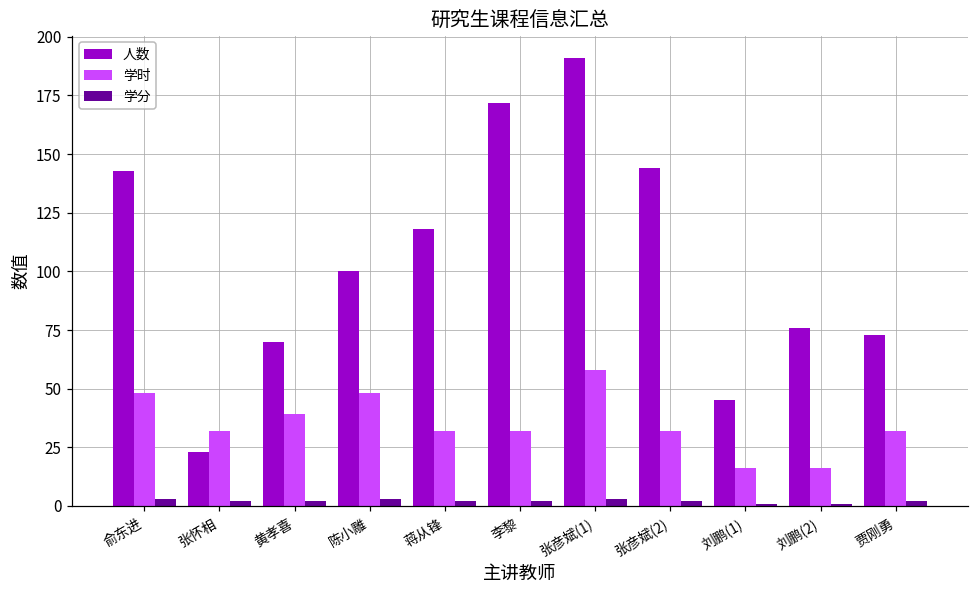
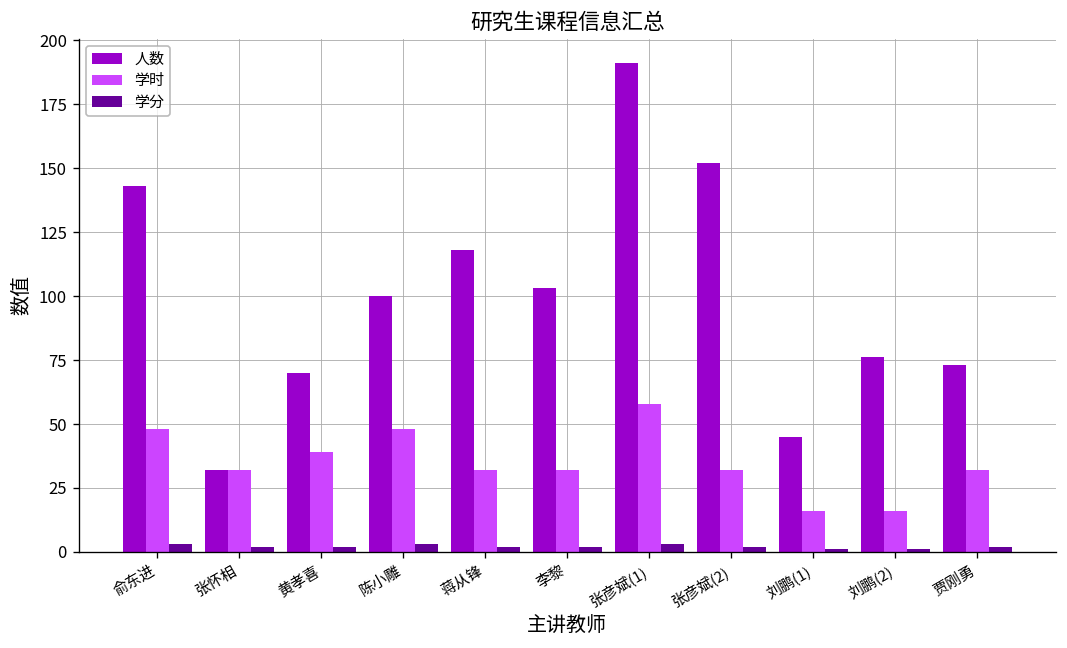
  {
    "人数": {
      "俞东进": 143,
-     "张怀相": 23,
+     "张怀相": 32,
      "黄孝喜": 70,
      "陈小雕": 100,
      "蒋从锋": 118,
-     "李黎": 172,
+     "李黎": 103,
      "张彦斌(1)": 191,
-     "张彦斌(2)": 144,
+     "张彦斌(2)": 152,
      "刘鹏(1)": 45,
      "刘鹏(2)": 76,
      "贾刚勇": 73
    },
    "学时": {
      "俞东进": 48,
      "张怀相": 32,
      "黄孝喜": 39,
      "陈小雕": 48,
      "蒋从锋": 32,
      "李黎": 32,
      "张彦斌(1)": 58,
      "张彦斌(2)": 32,
      "刘鹏(1)": 16,
      "刘鹏(2)": 16,
      "贾刚勇": 32
    },
    "学分": {
      "俞东进": 3,
      "张怀相": 2,
      "黄孝喜": 2,
      "陈小雕": 3,
      "蒋从锋": 2,
      "李黎": 2,
      "张彦斌(1)": 3,
      "张彦斌(2)": 2,
      "贾刚勇": 2
    }
  }
